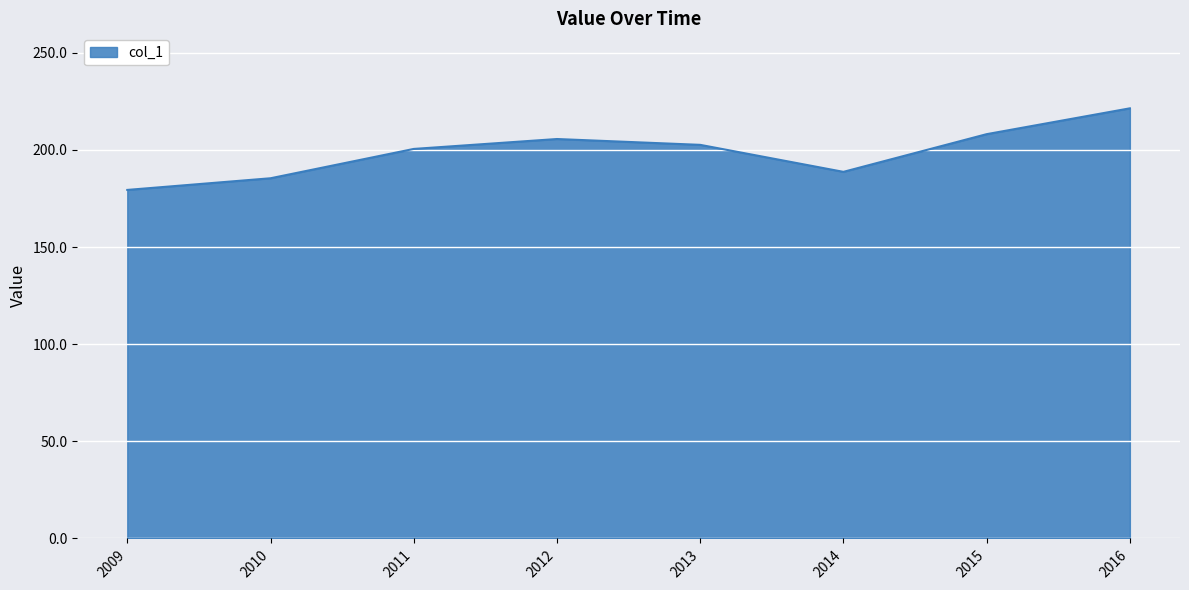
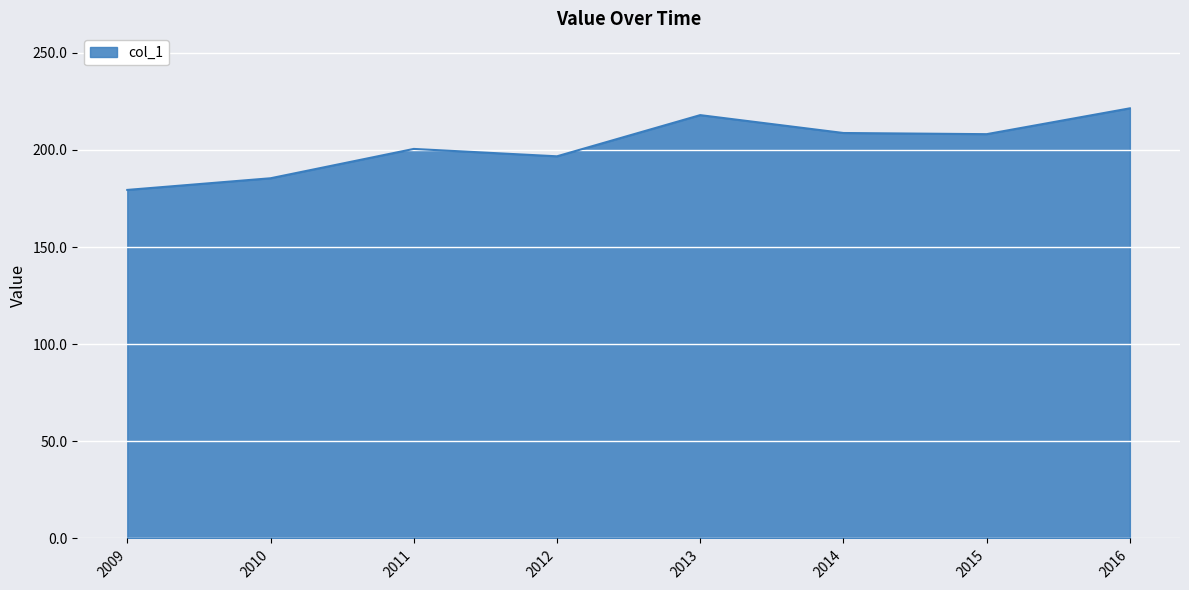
  {
    "2009": 179,
    "2010": 185,
    "2011": 201,
-   "2012": 206,
-   "2013": 203,
-   "2014": 189,
+   "2012": 197,
+   "2013": 218,
+   "2014": 209,
    "2015": 208,
    "2016": 221
  }
